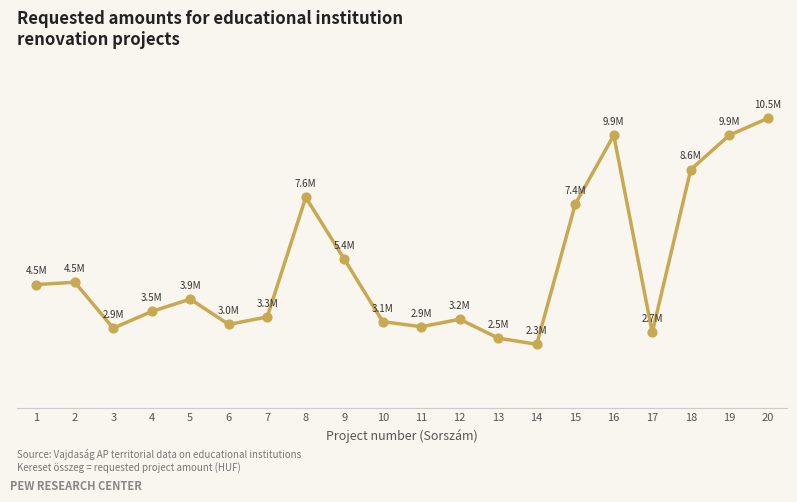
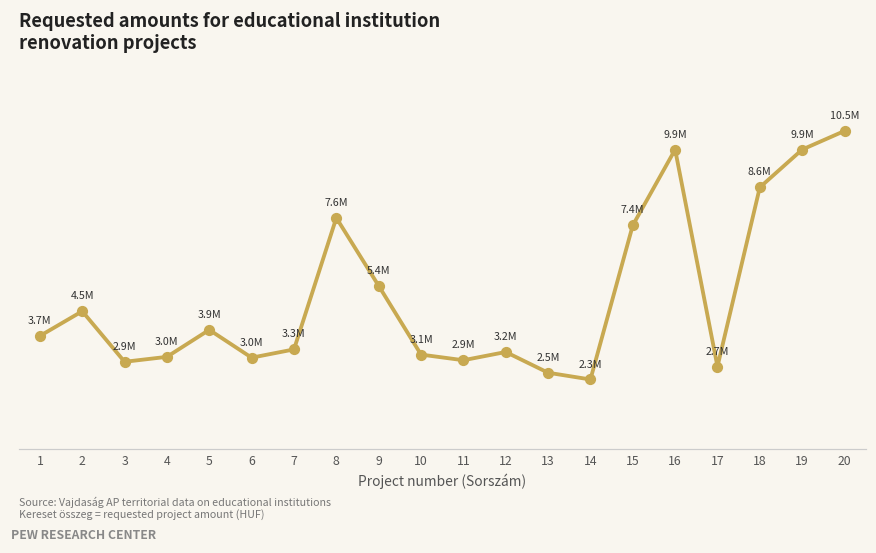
  {
-   "1": "4.5M",
+   "1": "3.7M",
    "2": "4.5M",
    "3": "2.9M",
-   "4": "3.5M",
+   "4": "3.0M",
    "5": "3.9M",
    "6": "3.0M",
    "7": "3.3M",
    "8": "7.6M",
    "9": "5.4M",
    "10": "3.1M",
    "11": "2.9M",
    "12": "3.2M",
    "13": "2.5M",
    "14": "2.3M",
    "15": "7.4M",
    "16": "9.9M",
    "17": "2.7M",
    "18": "8.6M",
    "19": "9.9M",
    "20": "10.5M"
  }
